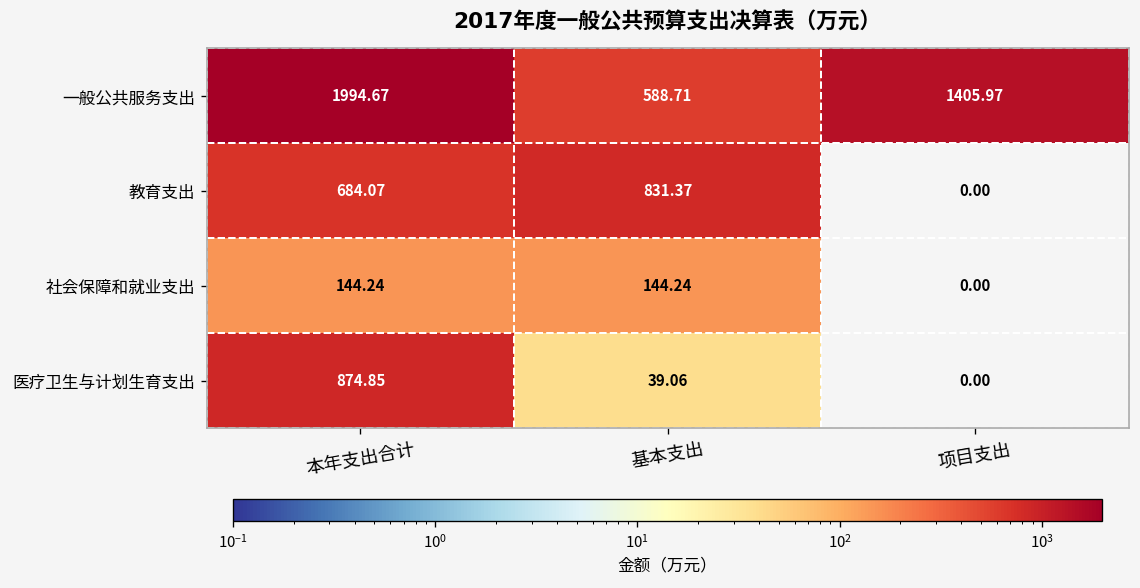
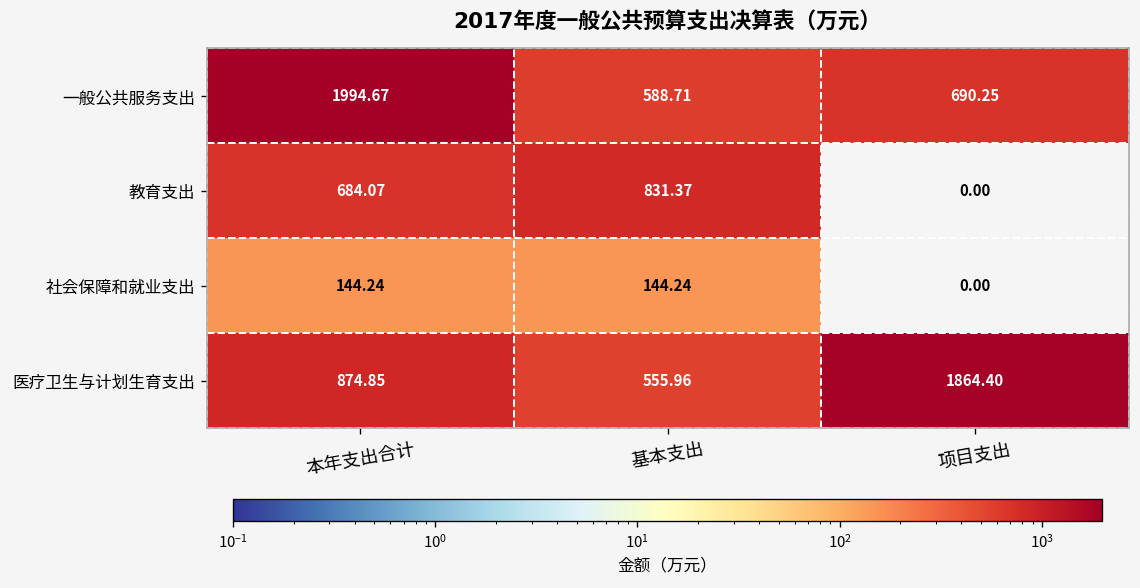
  {
    "一般公共服务支出": {
      "本年支出合计": 1994.67,
      "基本支出": 588.71,
-     "项目支出": 1405.97
+     "项目支出": 690.25
    },
    "教育支出": {
      "本年支出合计": 684.07,
      "基本支出": 831.37,
      "项目支出": 0.00
    },
    "社会保障和就业支出": {
      "本年支出合计": 144.24,
      "基本支出": 144.24,
      "项目支出": 0.00
    },
    "医疗卫生与计划生育支出": {
      "本年支出合计": 874.85,
-     "基本支出": 39.06,
-     "项目支出": 0.00
+     "基本支出": 555.96,
+     "项目支出": 1864.40
    }
  }
